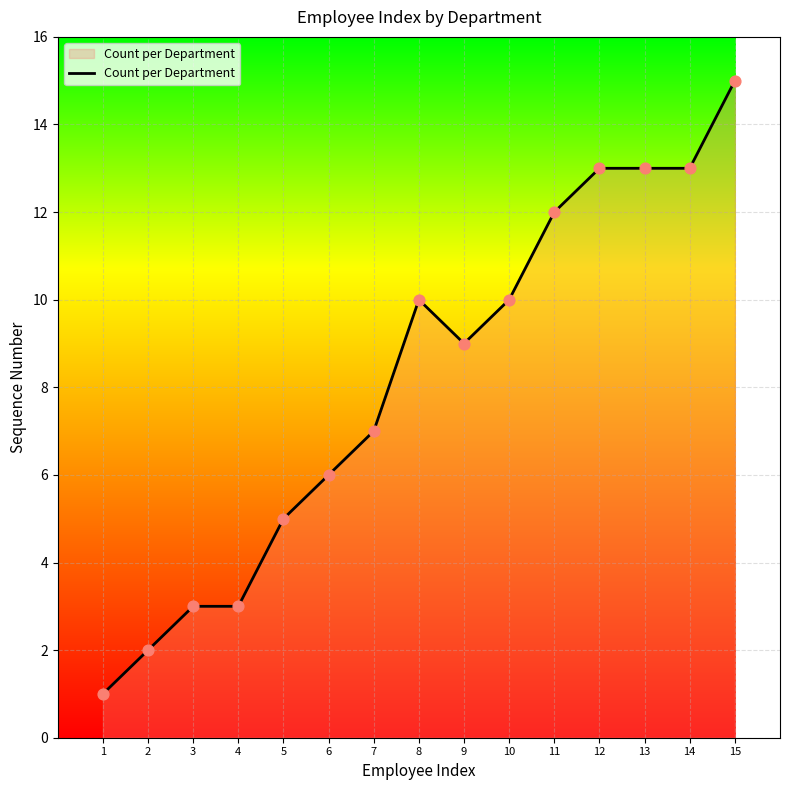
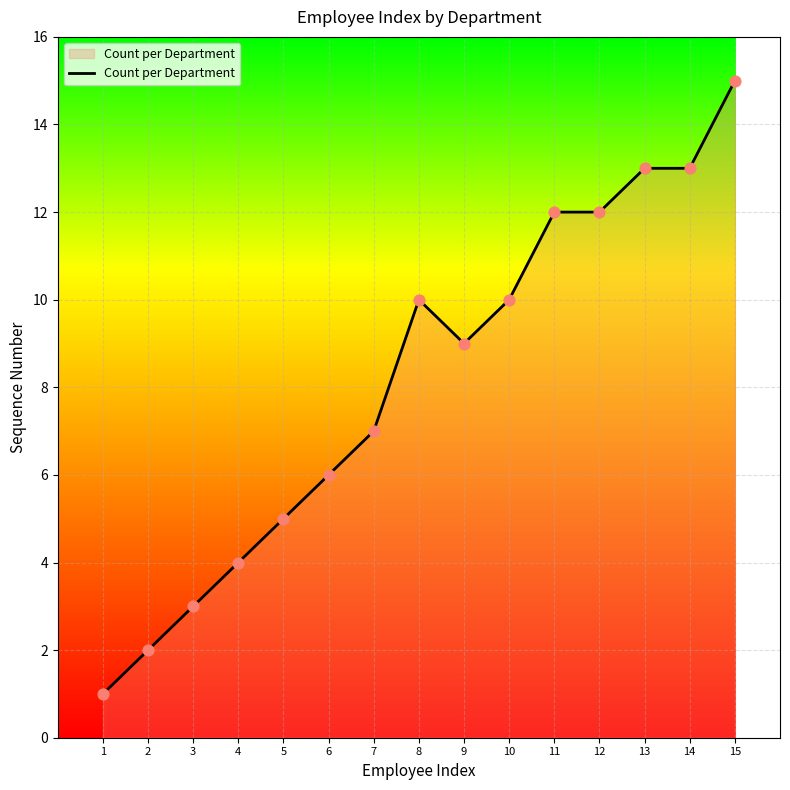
  {
    "1": 1,
    "2": 2,
    "3": 3,
-   "4": 3,
+   "4": 4,
    "5": 5,
    "6": 6,
    "7": 7,
    "8": 10,
    "9": 9,
    "10": 10,
    "11": 12,
-   "12": 13,
+   "12": 12,
    "13": 13,
    "14": 13,
    "15": 15
  }
